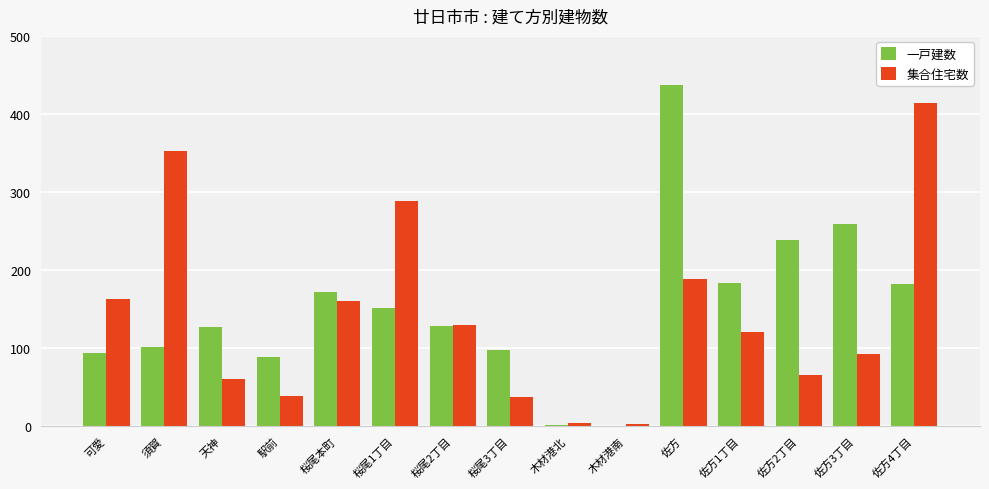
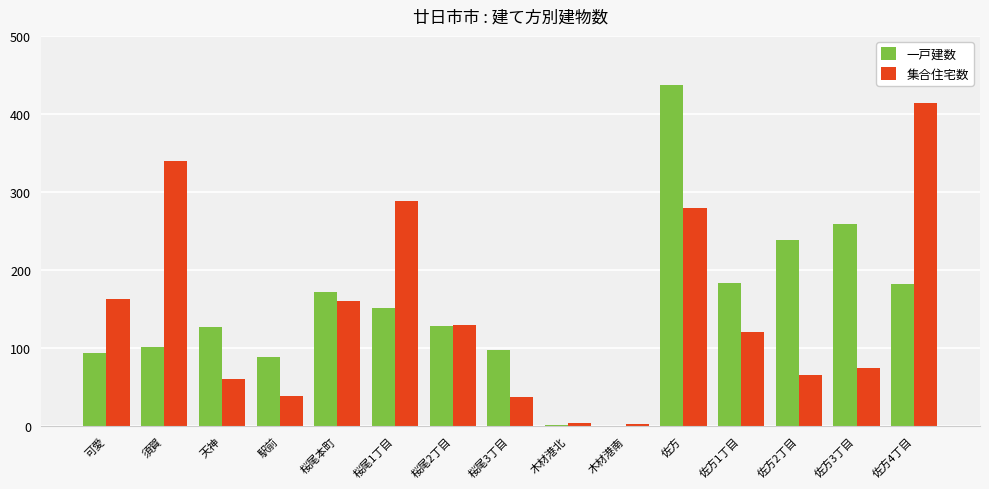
  {
    "一戸建数": {
      "可愛": 90,
      "須賀": 100,
      "天神": 130,
      "駅前": 90,
      "桜尾本町": 170,
      "桜尾1丁目": 150,
      "桜尾2丁目": 130,
      "桜尾3丁目": 100,
      "木材港南": 0,
      "佐方": 440,
      "佐方1丁目": 180,
      "佐方2丁目": 240,
      "佐方3丁目": 260,
      "佐方4丁目": 180
    },
    "集合住宅数": {
      "可愛": 160,
-     "須賀": 350,
+     "須賀": 340,
      "天神": 60,
      "駅前": 40,
      "桜尾本町": 160,
      "桜尾1丁目": 290,
      "桜尾2丁目": 130,
      "桜尾3丁目": 40,
      "木材港北": 0,
-     "佐方": 190,
+     "佐方": 280,
      "佐方1丁目": 120,
      "佐方2丁目": 70,
-     "佐方3丁目": 90,
+     "佐方3丁目": 70,
      "佐方4丁目": 410
    }
  }
